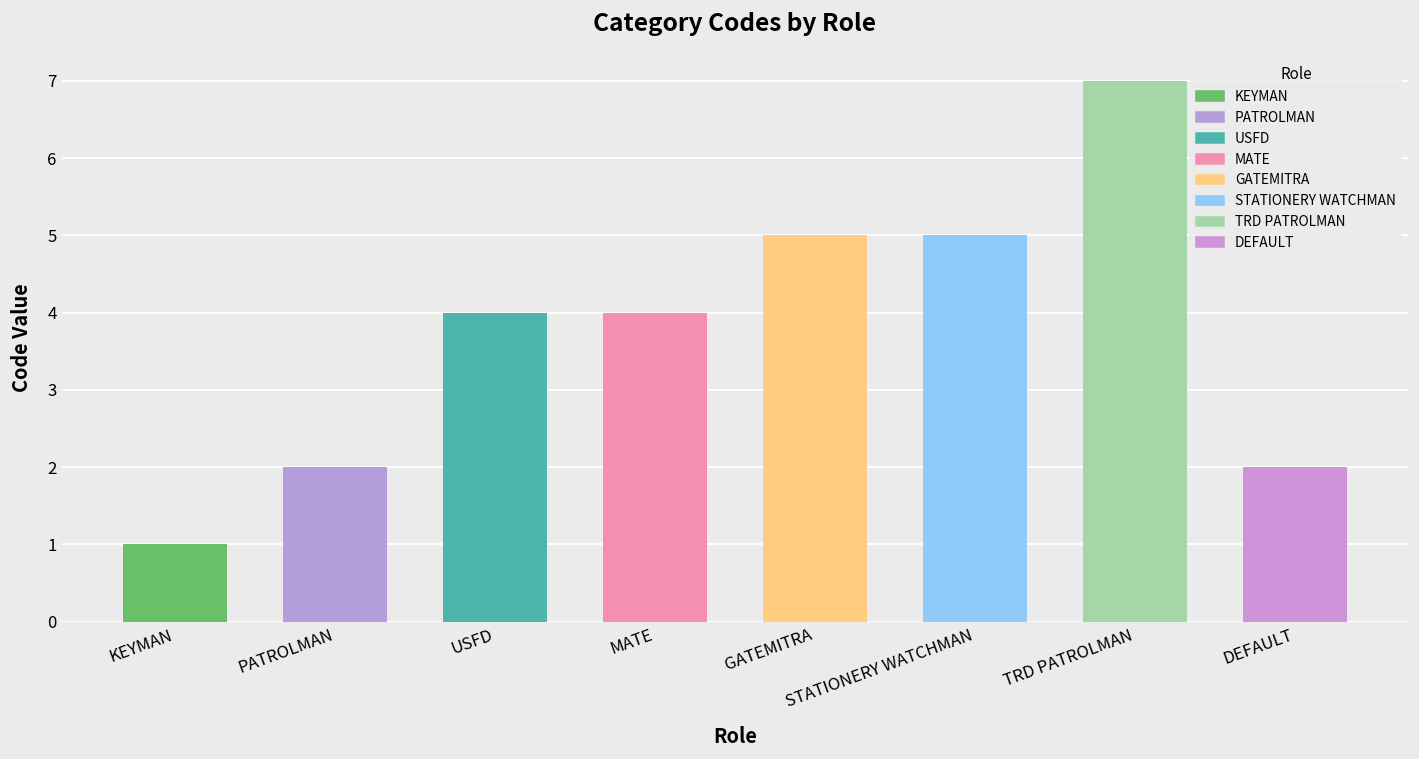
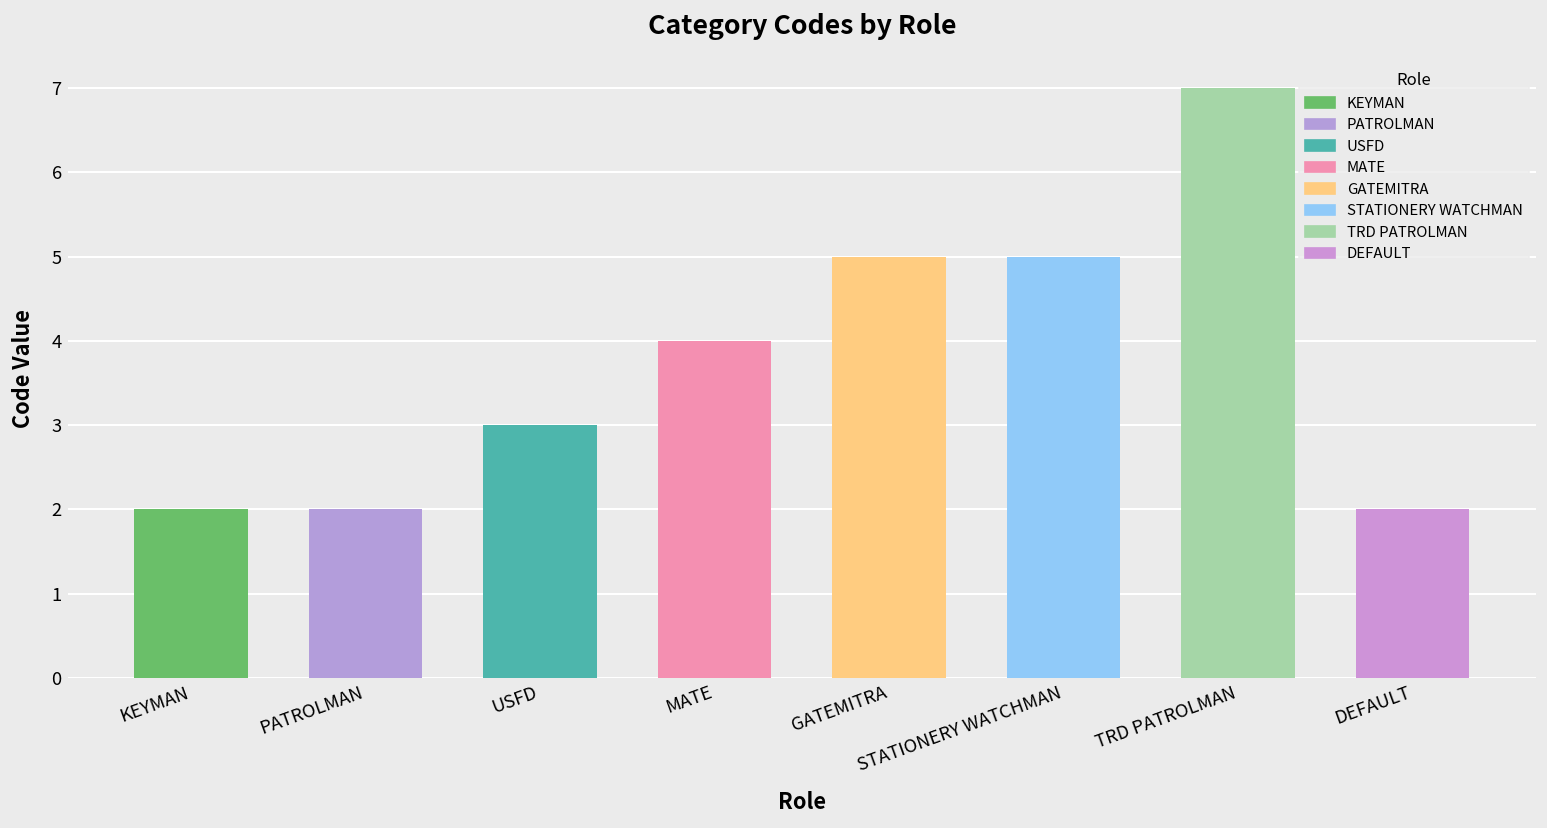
  {
-   "KEYMAN": 1,
+   "KEYMAN": 2,
    "PATROLMAN": 2,
-   "USFD": 4,
+   "USFD": 3,
    "MATE": 4,
    "GATEMITRA": 5,
    "STATIONERY WATCHMAN": 5,
    "TRD PATROLMAN": 7,
    "DEFAULT": 2
  }
